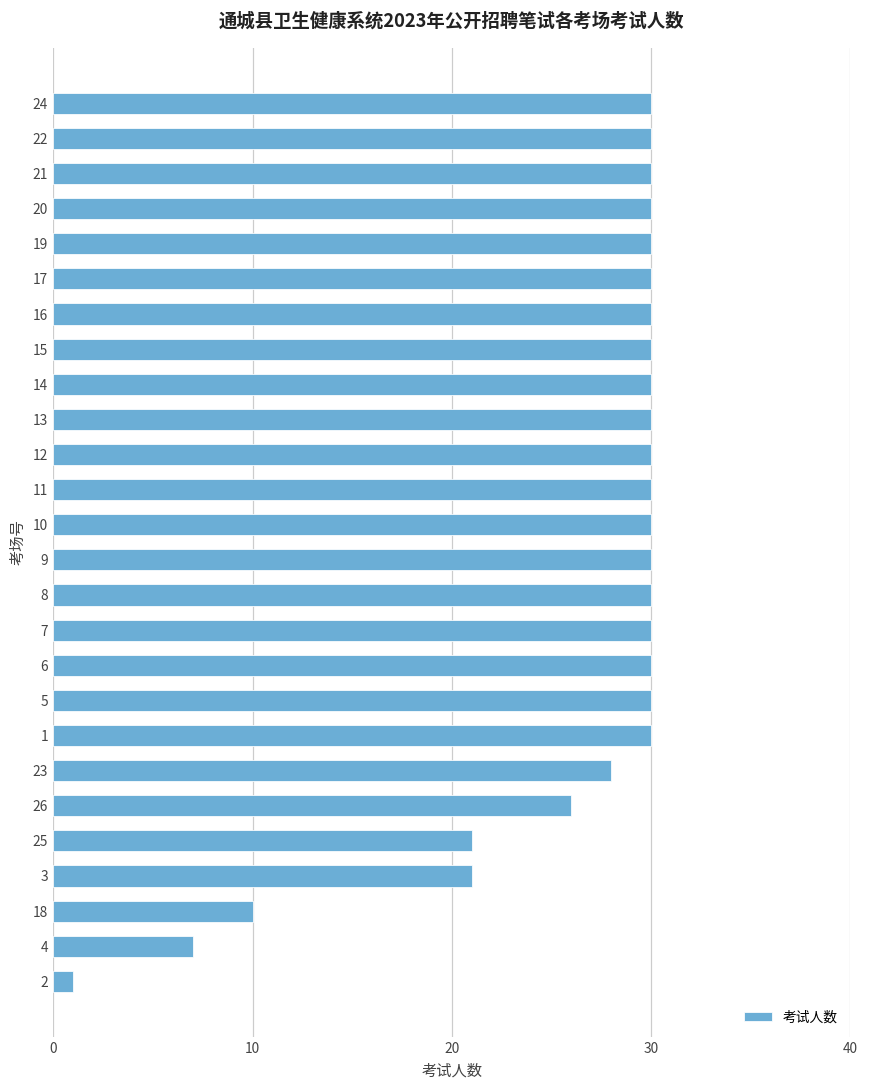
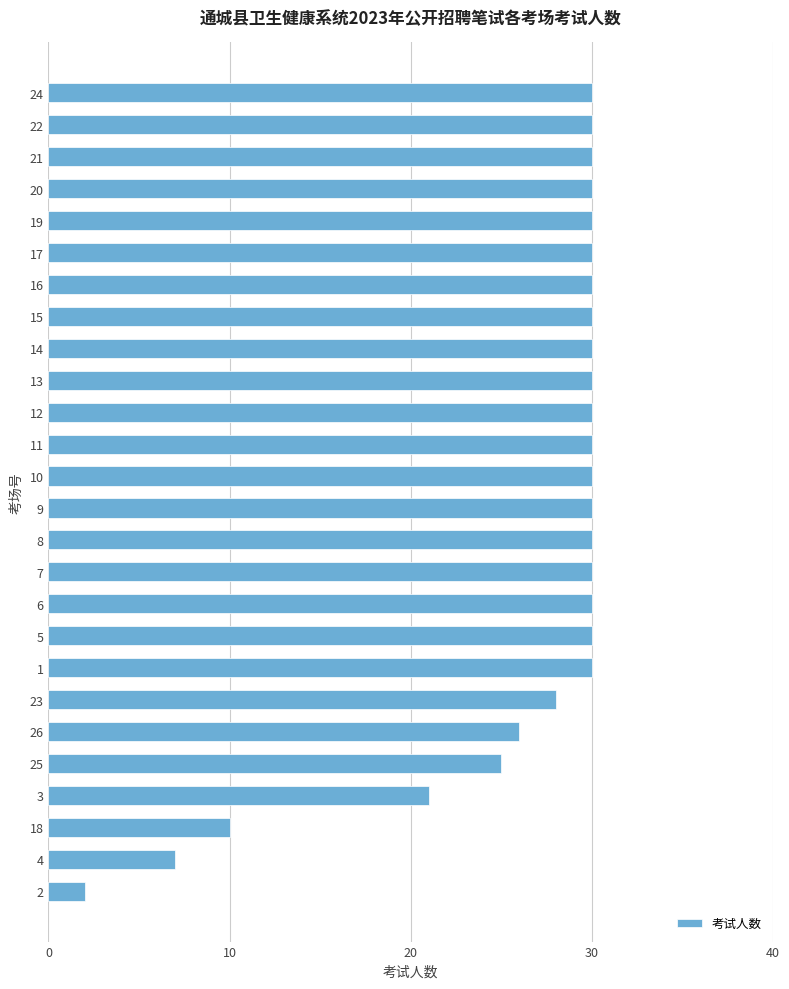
  {
    "24": 30,
    "22": 30,
    "21": 30,
    "20": 30,
    "19": 30,
    "17": 30,
    "16": 30,
    "15": 30,
    "14": 30,
    "13": 30,
    "12": 30,
    "11": 30,
    "10": 30,
    "9": 30,
    "8": 30,
    "7": 30,
    "6": 30,
    "5": 30,
    "1": 30,
    "23": 28,
    "26": 26,
-   "25": 21,
+   "25": 25,
    "3": 21,
    "18": 10,
    "4": 7,
-   "2": 1
+   "2": 2
  }
